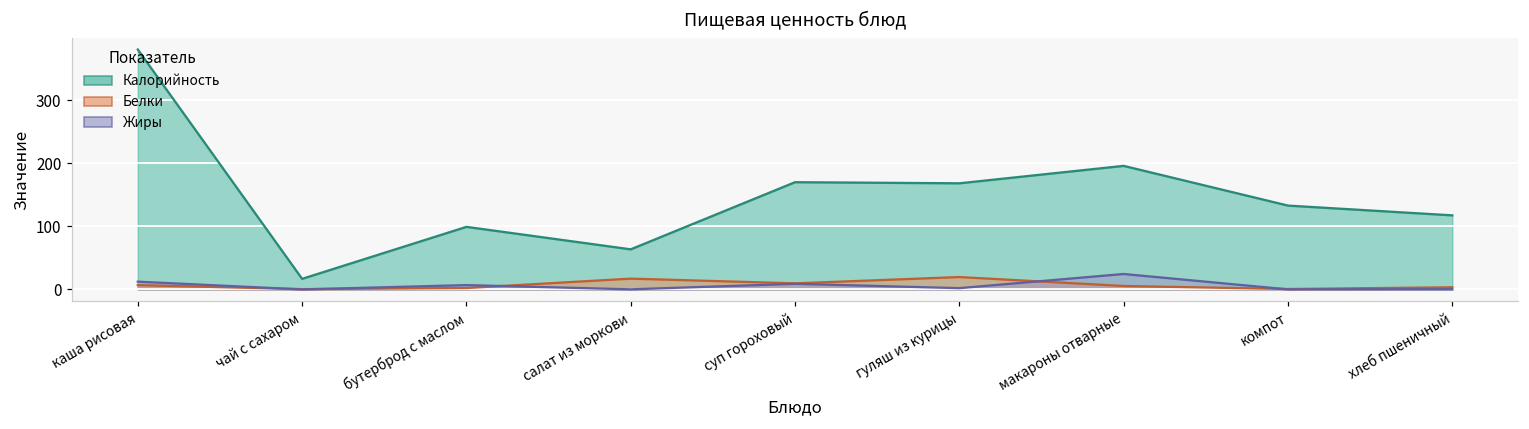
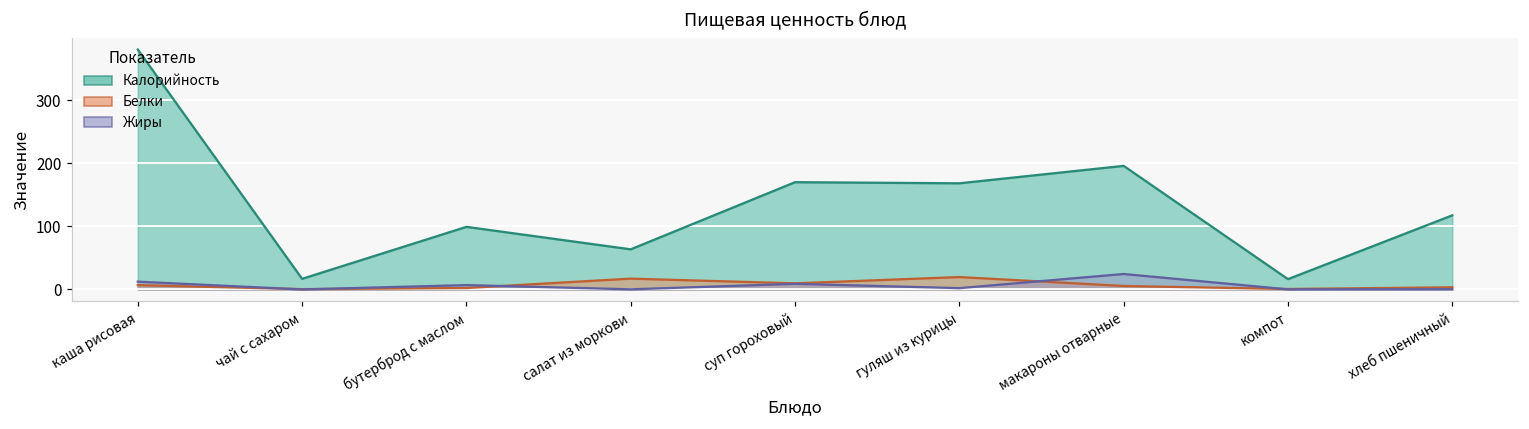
  {
    "Калорийность": {
      "каша рисовая": 380,
      "чай с сахаром": 20,
      "бутерброд с маслом": 100,
      "салат из моркови": 60,
      "суп гороховый": 170,
      "гуляш из курицы": 170,
      "макароны отварные": 200,
-     "компот": 130,
+     "компот": 20,
      "хлеб пшеничный": 120
    },
    "Белки": {
      "каша рисовая": 10,
      "бутерброд с маслом": 0,
      "салат из моркови": 20,
      "гуляш из курицы": 20,
      "макароны отварные": 10
    },
    "Жиры": {
      "каша рисовая": 10,
      "бутерброд с маслом": 10,
      "салат из моркови": 0,
      "гуляш из курицы": 0,
      "макароны отварные": 20
    }
  }
